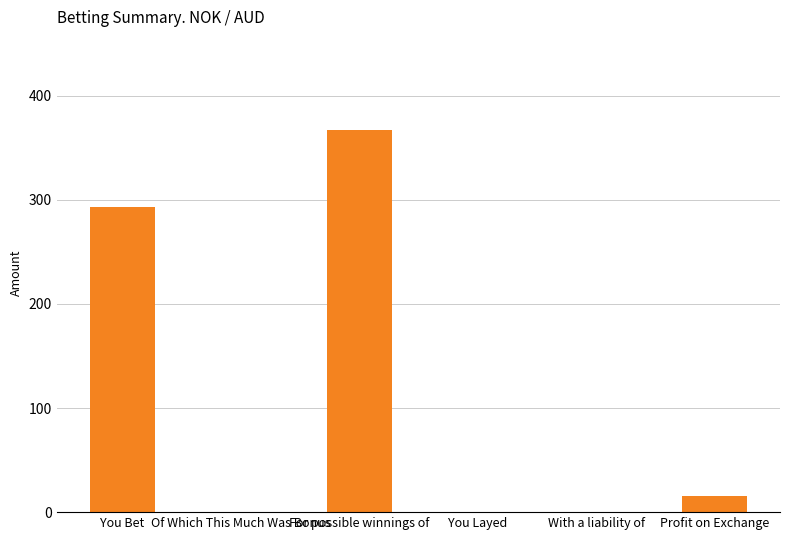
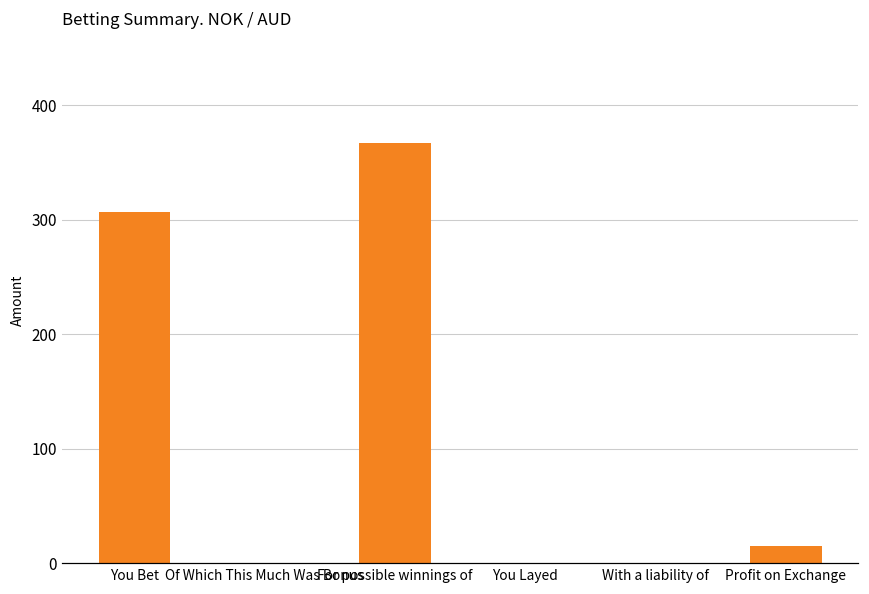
  {
-   "You Bet": 293,
+   "You Bet": 306,
    "You Layed": 0,
    "With a liability of": 0,
    "Profit on Exchange": 16
  }
